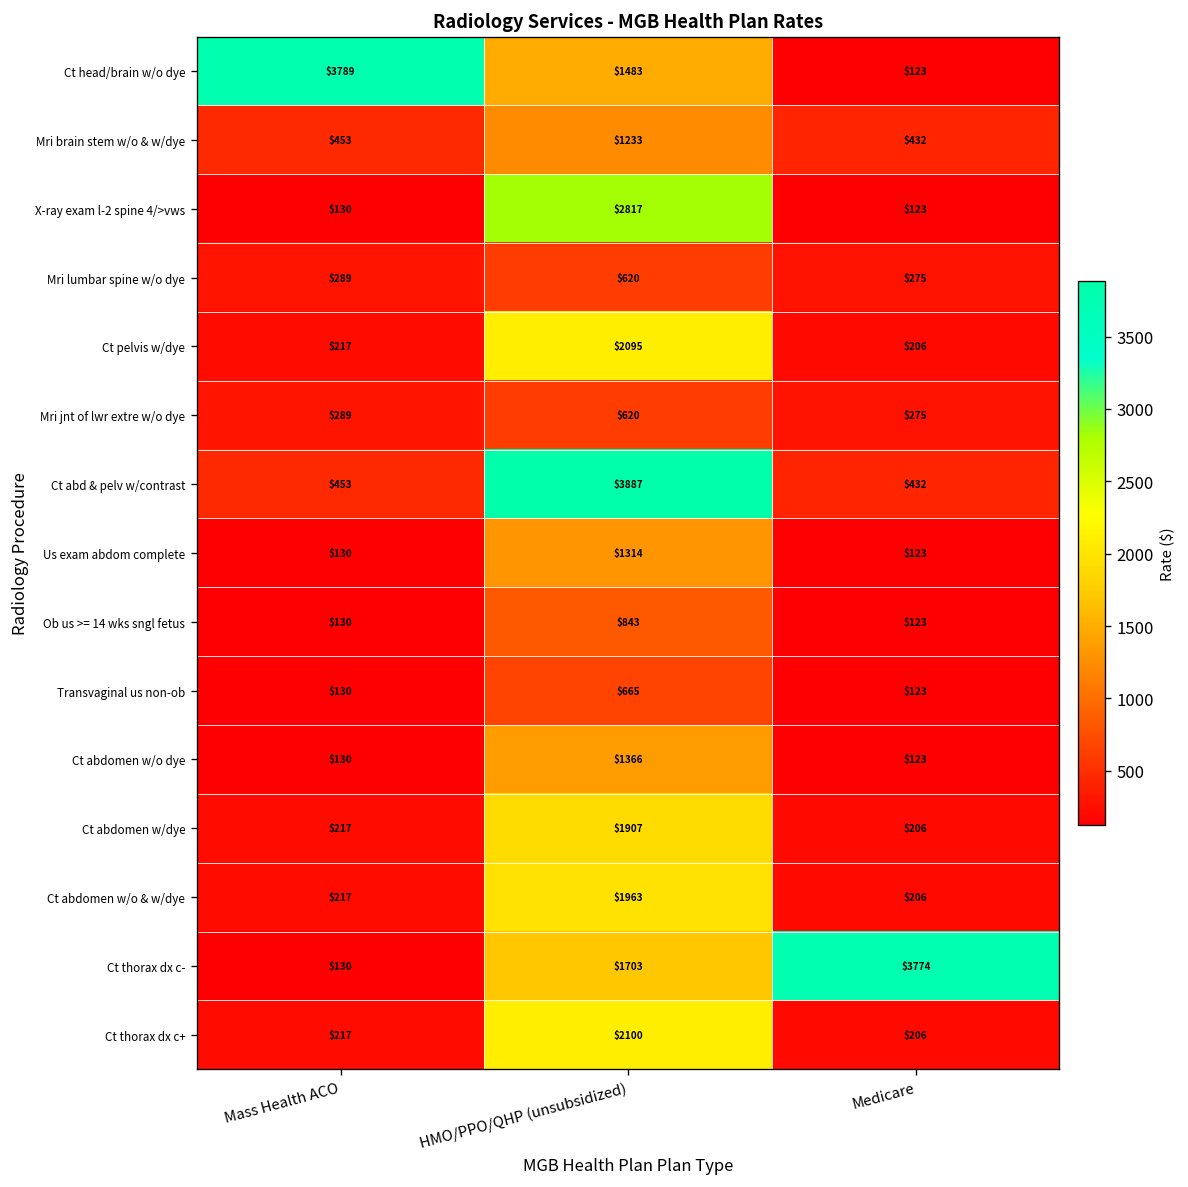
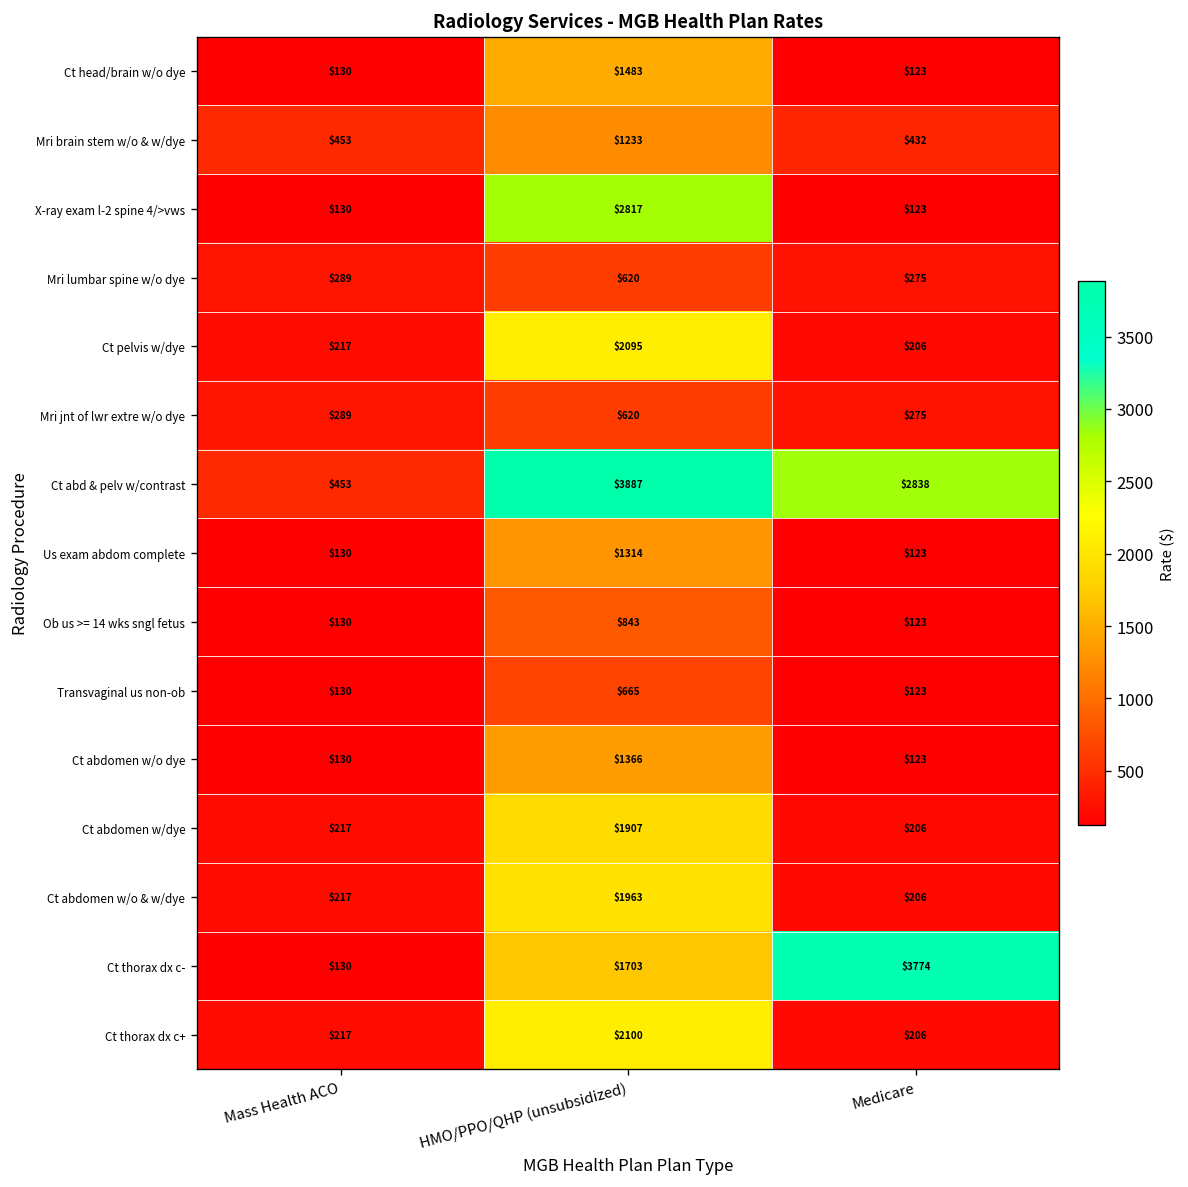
  {
    "Ct head/brain w/o dye": {
-     "Mass Health ACO": "$3789",
+     "Mass Health ACO": "$130",
      "HMO/PPO/QHP (unsubsidized)": "$1483",
      "Medicare": "$123"
    },
    "Mri brain stem w/o & w/dye": {
      "Mass Health ACO": "$453",
      "HMO/PPO/QHP (unsubsidized)": "$1233",
      "Medicare": "$432"
    },
    "X-ray exam l-2 spine 4/>vws": {
      "Mass Health ACO": "$130",
      "HMO/PPO/QHP (unsubsidized)": "$2817",
      "Medicare": "$123"
    },
    "Mri lumbar spine w/o dye": {
      "Mass Health ACO": "$289",
      "HMO/PPO/QHP (unsubsidized)": "$620",
      "Medicare": "$275"
    },
    "Ct pelvis w/dye": {
      "Mass Health ACO": "$217",
      "HMO/PPO/QHP (unsubsidized)": "$2095",
      "Medicare": "$206"
    },
    "Mri jnt of lwr extre w/o dye": {
      "Mass Health ACO": "$289",
      "HMO/PPO/QHP (unsubsidized)": "$620",
      "Medicare": "$275"
    },
    "Ct abd & pelv w/contrast": {
      "Mass Health ACO": "$453",
      "HMO/PPO/QHP (unsubsidized)": "$3887",
-     "Medicare": "$432"
+     "Medicare": "$2838"
    },
    "Us exam abdom complete": {
      "Mass Health ACO": "$130",
      "HMO/PPO/QHP (unsubsidized)": "$1314",
      "Medicare": "$123"
    },
    "Ob us >= 14 wks sngl fetus": {
      "Mass Health ACO": "$130",
      "HMO/PPO/QHP (unsubsidized)": "$843",
      "Medicare": "$123"
    },
    "Transvaginal us non-ob": {
      "Mass Health ACO": "$130",
      "HMO/PPO/QHP (unsubsidized)": "$665",
      "Medicare": "$123"
    },
    "Ct abdomen w/o dye": {
      "Mass Health ACO": "$130",
      "HMO/PPO/QHP (unsubsidized)": "$1366",
      "Medicare": "$123"
    },
    "Ct abdomen w/dye": {
      "Mass Health ACO": "$217",
      "HMO/PPO/QHP (unsubsidized)": "$1907",
      "Medicare": "$206"
    },
    "Ct abdomen w/o & w/dye": {
      "Mass Health ACO": "$217",
      "HMO/PPO/QHP (unsubsidized)": "$1963",
      "Medicare": "$206"
    },
    "Ct thorax dx c-": {
      "Mass Health ACO": "$130",
      "HMO/PPO/QHP (unsubsidized)": "$1703",
      "Medicare": "$3774"
    },
    "Ct thorax dx c+": {
      "Mass Health ACO": "$217",
      "HMO/PPO/QHP (unsubsidized)": "$2100",
      "Medicare": "$206"
    }
  }
